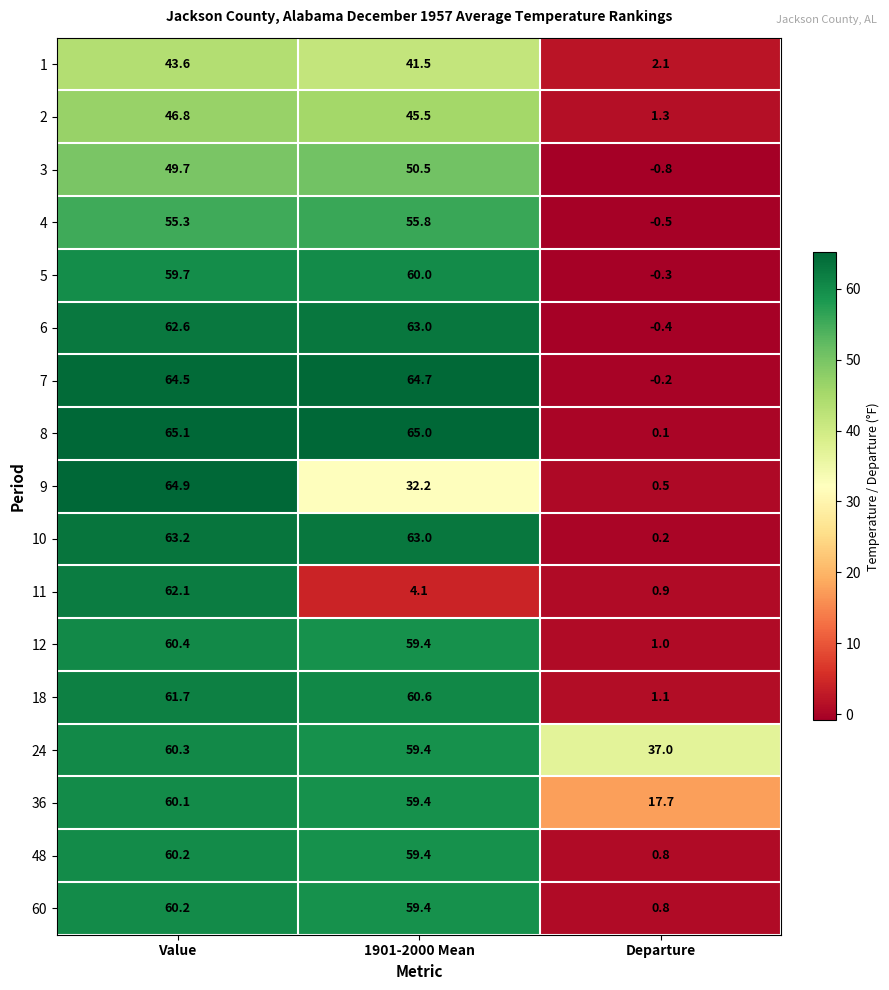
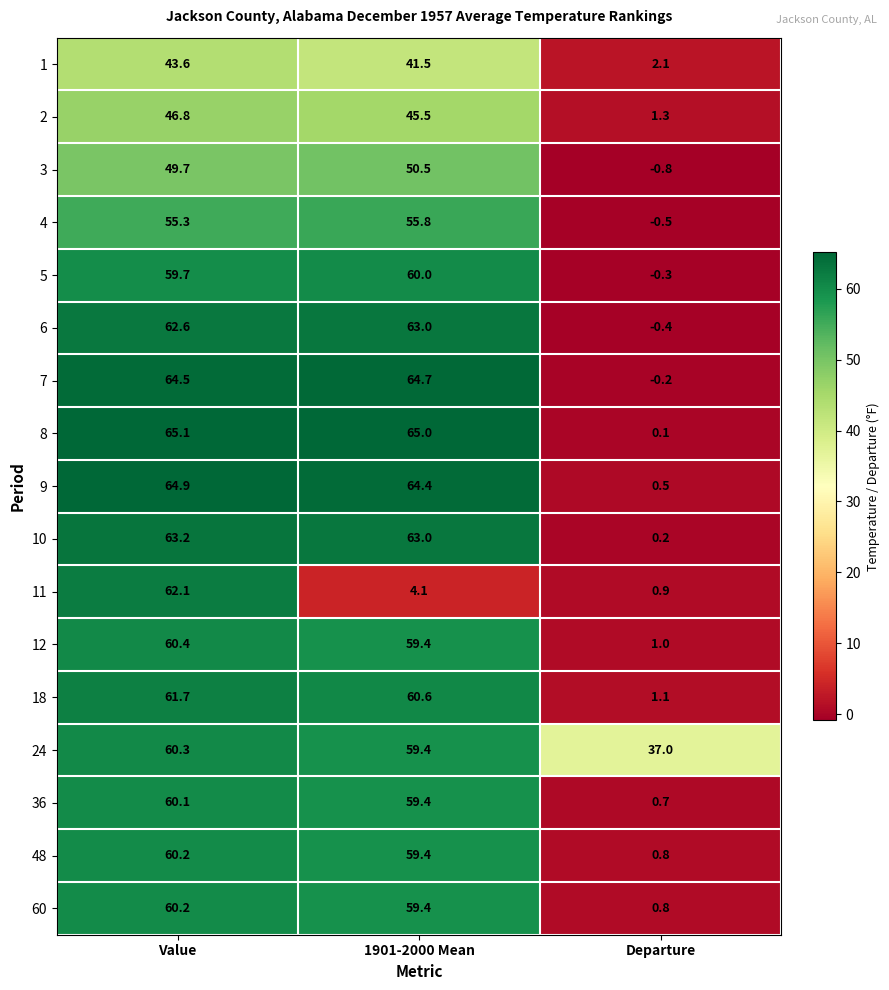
  {
    "1": {
      "Value": 43.6,
      "1901-2000 Mean": 41.5,
      "Departure": 2.1
    },
    "2": {
      "Value": 46.8,
      "1901-2000 Mean": 45.5,
      "Departure": 1.3
    },
    "3": {
      "Value": 49.7,
      "1901-2000 Mean": 50.5,
      "Departure": -0.8
    },
    "4": {
      "Value": 55.3,
      "1901-2000 Mean": 55.8,
      "Departure": -0.5
    },
    "5": {
      "Value": 59.7,
      "1901-2000 Mean": 60.0,
      "Departure": -0.3
    },
    "6": {
      "Value": 62.6,
      "1901-2000 Mean": 63.0,
      "Departure": -0.4
    },
    "7": {
      "Value": 64.5,
      "1901-2000 Mean": 64.7,
      "Departure": -0.2
    },
    "8": {
      "Value": 65.1,
      "1901-2000 Mean": 65.0,
      "Departure": 0.1
    },
    "9": {
      "Value": 64.9,
-     "1901-2000 Mean": 32.2,
+     "1901-2000 Mean": 64.4,
      "Departure": 0.5
    },
    "10": {
      "Value": 63.2,
      "1901-2000 Mean": 63.0,
      "Departure": 0.2
    },
    "11": {
      "Value": 62.1,
      "1901-2000 Mean": 4.1,
      "Departure": 0.9
    },
    "12": {
      "Value": 60.4,
      "1901-2000 Mean": 59.4,
      "Departure": 1.0
    },
    "18": {
      "Value": 61.7,
      "1901-2000 Mean": 60.6,
      "Departure": 1.1
    },
    "24": {
      "Value": 60.3,
      "1901-2000 Mean": 59.4,
      "Departure": 37.0
    },
    "36": {
      "Value": 60.1,
      "1901-2000 Mean": 59.4,
-     "Departure": 17.7
+     "Departure": 0.7
    },
    "48": {
      "Value": 60.2,
      "1901-2000 Mean": 59.4,
      "Departure": 0.8
    },
    "60": {
      "Value": 60.2,
      "1901-2000 Mean": 59.4,
      "Departure": 0.8
    }
  }
